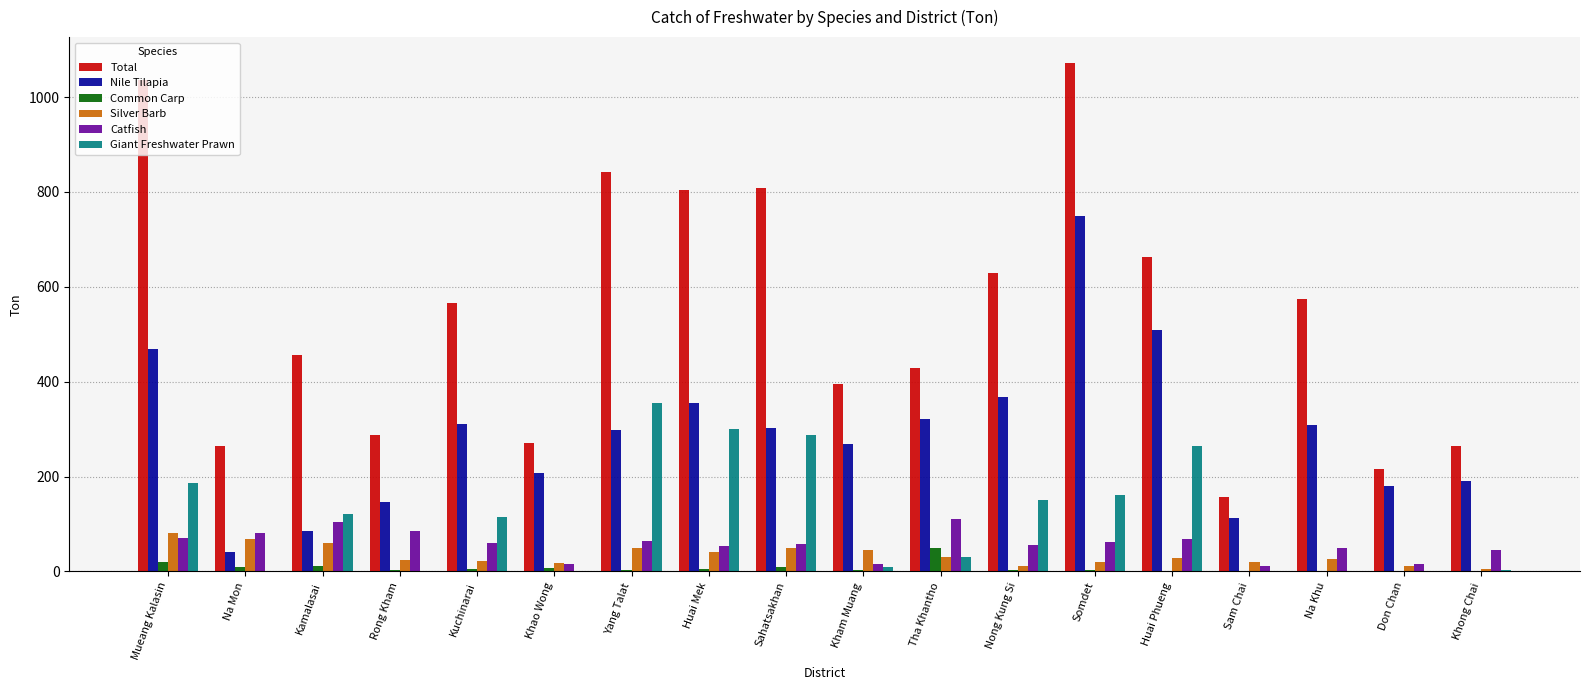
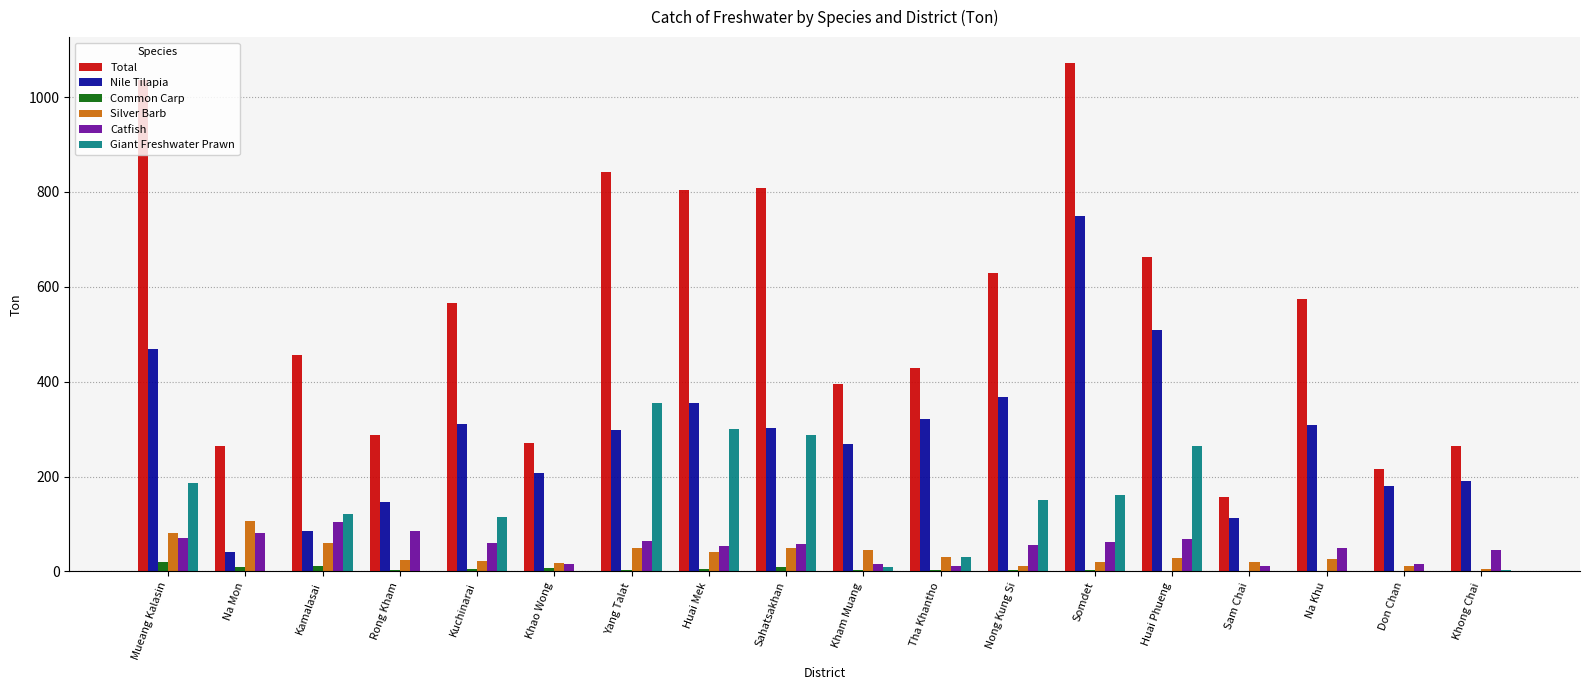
  {
    "Total": {
      "Na Mon": 270,
      "Kamalasai": 460,
      "Rong Kham": 290,
      "Kuchinarai": 570,
      "Khao Wong": 270,
      "Yang Talat": 840,
      "Huai Mek": 800,
      "Sahatsakhan": 810,
      "Kham Muang": 400,
      "Tha Khantho": 430,
      "Nong Kung Si": 630,
      "Somdet": 1070,
      "Huai Phueng": 660,
      "Sam Chai": 160,
      "Na Khu": 580,
      "Don Chan": 220,
      "Khong Chai": 260
    },
    "Nile Tilapia": {
      "Mueang Kalasin": 470,
      "Na Mon": 40,
      "Kamalasai": 90,
      "Rong Kham": 150,
      "Kuchinarai": 310,
      "Khao Wong": 210,
      "Yang Talat": 300,
      "Huai Mek": 350,
      "Sahatsakhan": 300,
      "Kham Muang": 270,
      "Tha Khantho": 320,
      "Nong Kung Si": 370,
      "Somdet": 750,
      "Huai Phueng": 510,
      "Sam Chai": 110,
      "Na Khu": 310,
      "Don Chan": 180,
      "Khong Chai": 190
    },
    "Common Carp": {
      "Mueang Kalasin": 20,
      "Na Mon": 10,
      "Kamalasai": 10,
      "Kuchinarai": 10,
      "Khao Wong": 10,
      "Huai Mek": 10,
      "Sahatsakhan": 10,
-     "Tha Khantho": 50
+     "Tha Khantho": 0
    },
    "Silver Barb": {
      "Mueang Kalasin": 80,
-     "Na Mon": 70,
+     "Na Mon": 110,
      "Kamalasai": 60,
      "Rong Kham": 30,
      "Kuchinarai": 20,
      "Khao Wong": 20,
      "Yang Talat": 50,
      "Huai Mek": 40,
      "Sahatsakhan": 50,
      "Kham Muang": 50,
      "Tha Khantho": 30,
      "Nong Kung Si": 10,
      "Somdet": 20,
      "Huai Phueng": 30,
      "Sam Chai": 20,
      "Na Khu": 30,
      "Don Chan": 10,
      "Khong Chai": 10
    },
    "Catfish": {
      "Mueang Kalasin": 70,
      "Na Mon": 80,
      "Kamalasai": 110,
      "Rong Kham": 80,
      "Kuchinarai": 60,
      "Khao Wong": 20,
      "Yang Talat": 70,
      "Huai Mek": 50,
      "Sahatsakhan": 60,
      "Kham Muang": 20,
-     "Tha Khantho": 110,
+     "Tha Khantho": 10,
      "Nong Kung Si": 60,
      "Somdet": 60,
      "Huai Phueng": 70,
      "Sam Chai": 10,
      "Na Khu": 50,
      "Don Chan": 20,
      "Khong Chai": 50
    },
    "Giant Freshwater Prawn": {
      "Mueang Kalasin": 190,
      "Na Mon": 0,
      "Kamalasai": 120,
      "Rong Kham": 0,
      "Kuchinarai": 110,
      "Khao Wong": 0,
      "Yang Talat": 350,
      "Huai Mek": 300,
      "Sahatsakhan": 290,
      "Kham Muang": 10,
      "Tha Khantho": 30,
      "Nong Kung Si": 150,
      "Somdet": 160,
      "Huai Phueng": 260,
      "Sam Chai": 0,
      "Na Khu": 0,
      "Don Chan": 0
    }
  }
